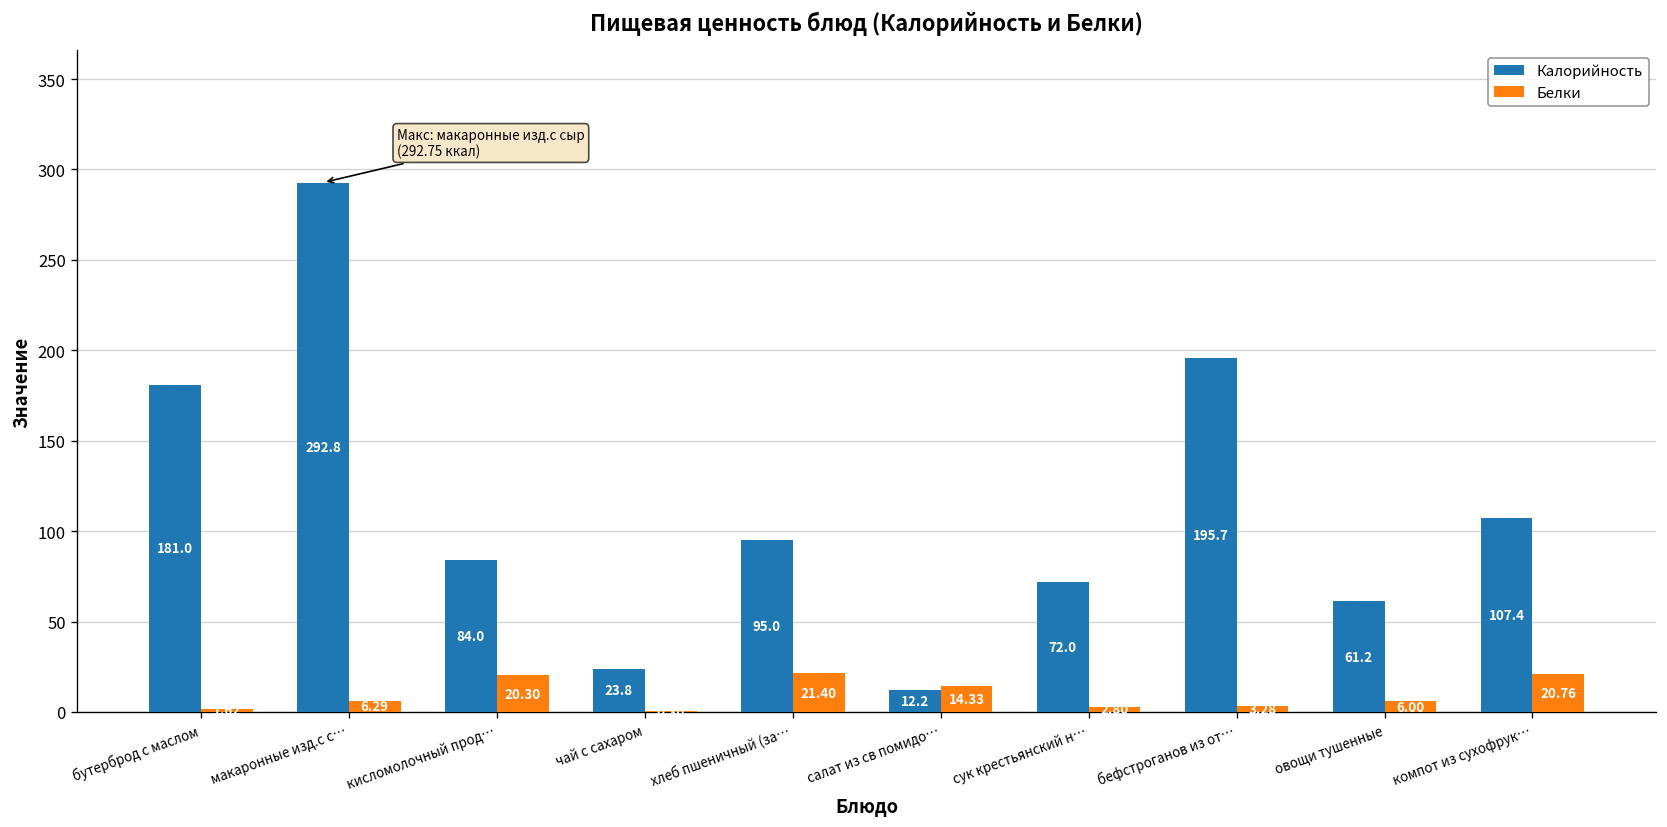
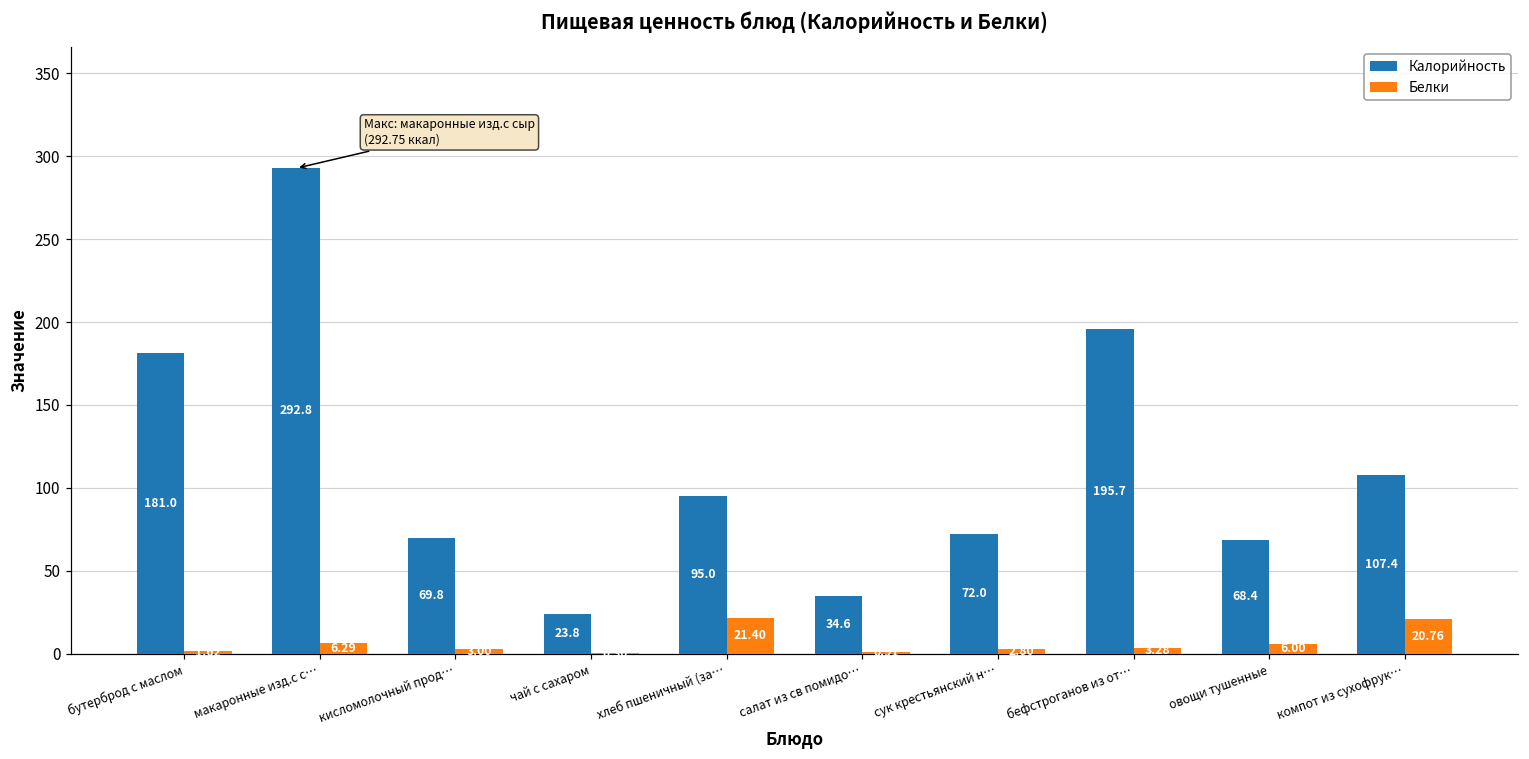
  {
    "Калорийность": {
      "бутерброд с маслом": 181.0,
      "макаронные изд.с с…": 292.8,
-     "кисломолочный прод…": 84.0,
+     "кисломолочный прод…": 69.8,
      "чай с сахаром": 23.8,
      "хлеб пшеничный (за…": 95.0,
-     "салат из св помидо…": 12.2,
+     "салат из св помидо…": 34.6,
      "сук крестьянский н…": 72.0,
      "бефстроганов из от…": 195.7,
-     "овощи тушенные": 61.2,
+     "овощи тушенные": 68.4,
      "компот из сухофрук…": 107.4
    },
    "Белки": {
-     "кисломолочный прод…": 20,
-     "салат из св помидо…": 14,
+     "кисломолочный прод…": 3,
+     "салат из св помидо…": 1,
      "сук крестьянский н…": 3,
      "бефстроганов из от…": 3
    }
  }
